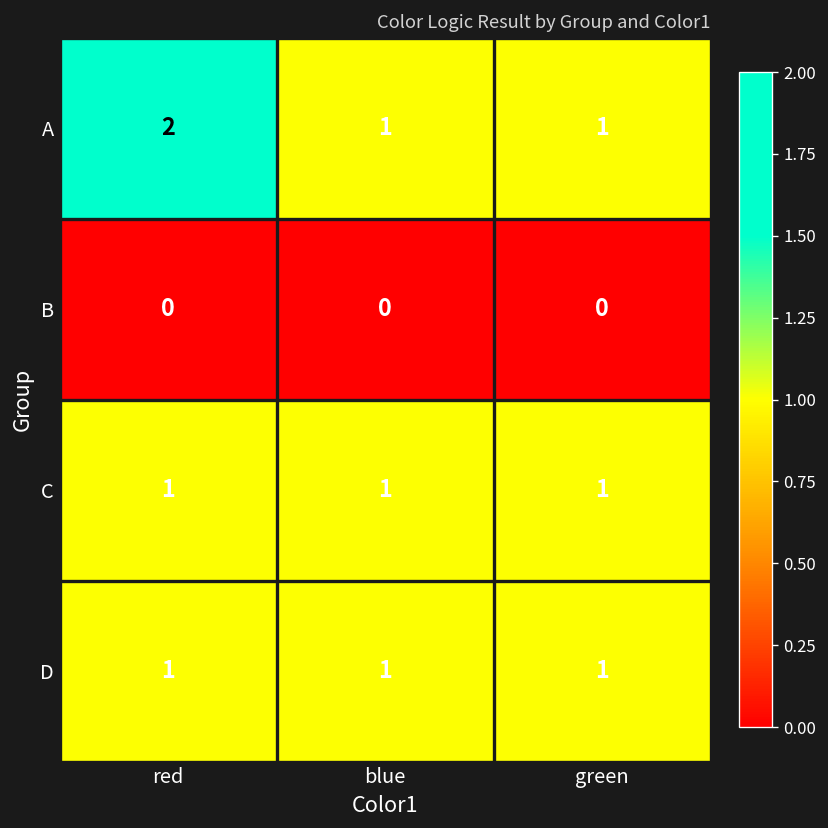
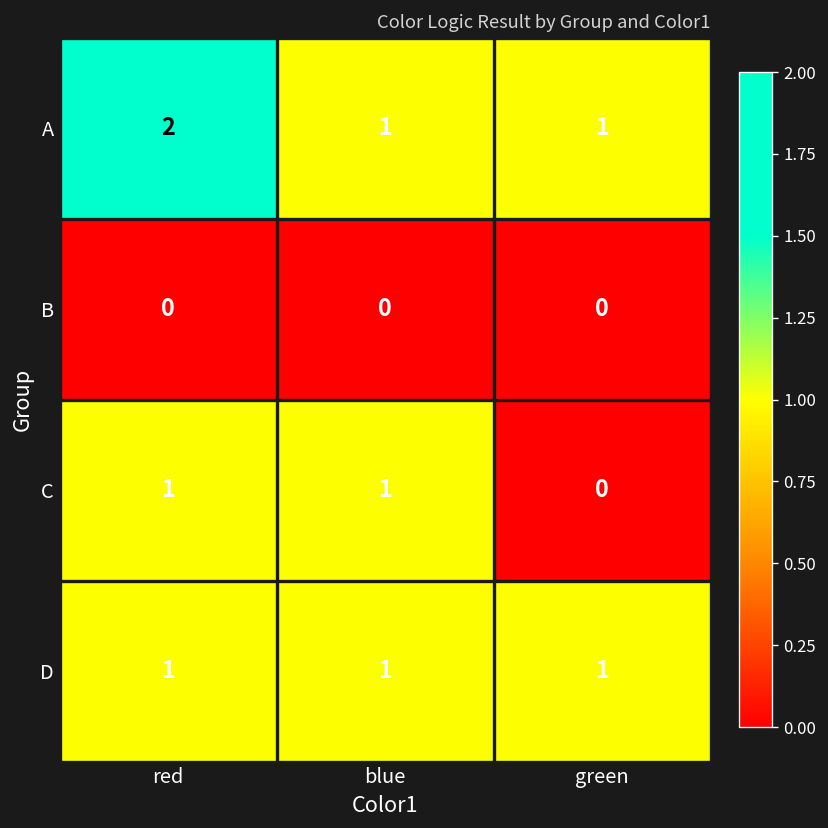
  {
    "A": {
      "red": 2,
      "blue": 1,
      "green": 1
    },
    "B": {
      "red": 0,
      "blue": 0,
      "green": 0
    },
    "C": {
      "red": 1,
      "blue": 1,
-     "green": 1
+     "green": 0
    },
    "D": {
      "red": 1,
      "blue": 1,
      "green": 1
    }
  }
